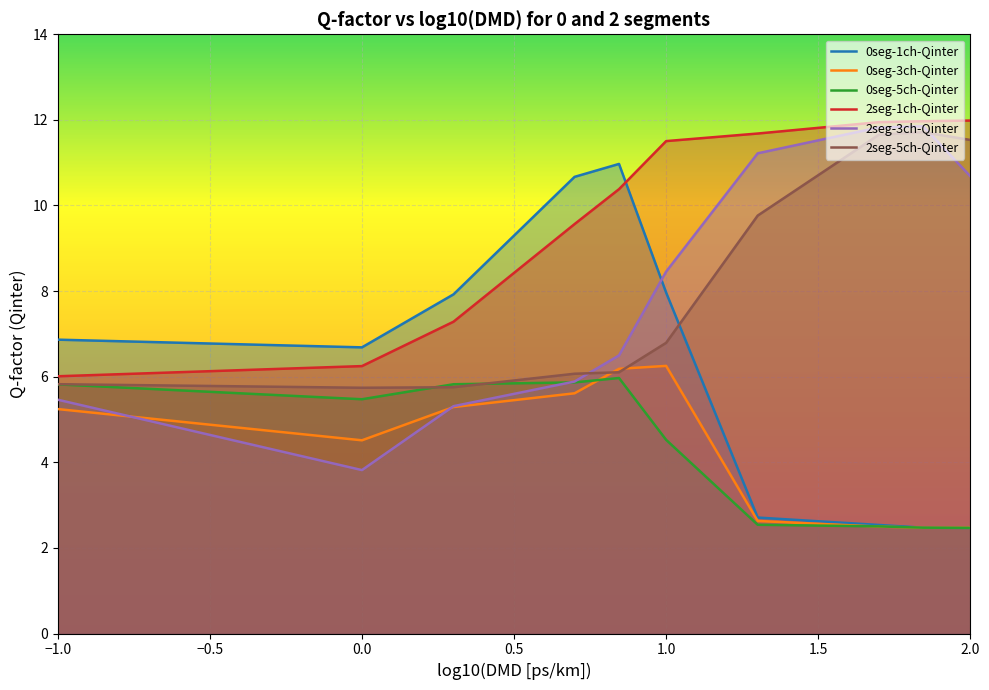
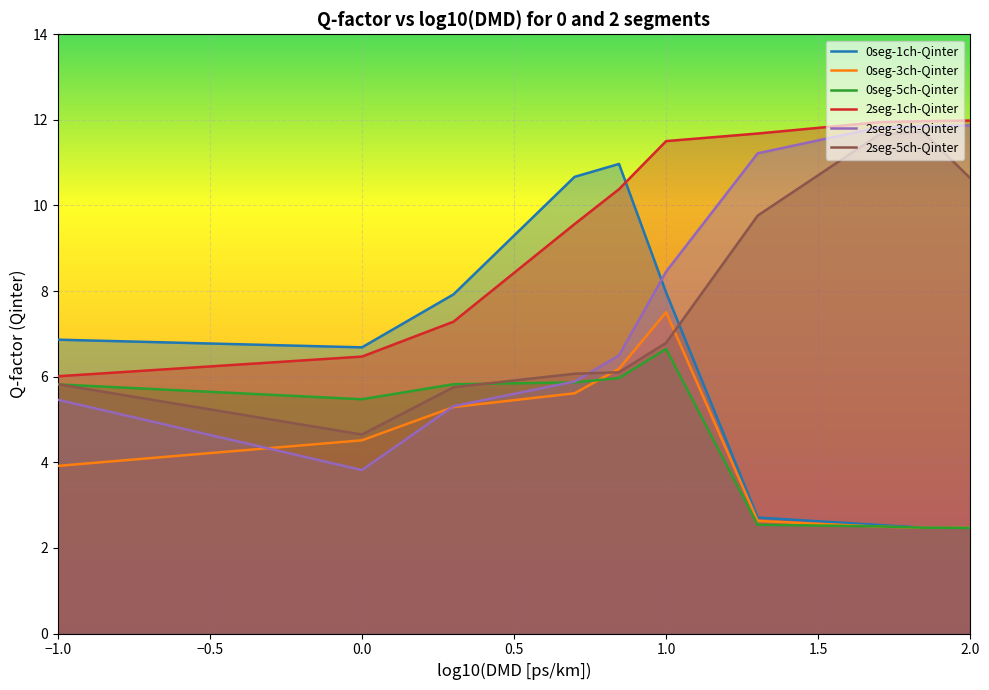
  {
    "0seg-1ch-Qinter": {
      "−1.0": 6.9,
      "0.0": 6.7,
      "1.0": 8.0
    },
    "0seg-3ch-Qinter": {
-     "−1.0": 5.2,
+     "−1.0": 3.9,
      "0.0": 4.5,
-     "1.0": 6.3
+     "1.0": 7.5
    },
    "0seg-5ch-Qinter": {
      "0.0": 5.5,
-     "1.0": 4.5
+     "1.0": 6.6
    },
    "2seg-1ch-Qinter": {
      "−1.0": 6.0,
-     "0.0": 6.2,
+     "0.0": 6.5,
      "1.0": 11.5,
      "2.0": 12.0
    },
    "2seg-3ch-Qinter": {
      "−1.0": 5.5,
      "0.0": 3.8,
      "1.0": 8.5,
-     "2.0": 10.7
+     "2.0": 11.9
    },
    "2seg-5ch-Qinter": {
-     "0.0": 5.7,
+     "0.0": 4.6,
      "1.0": 6.8,
-     "2.0": 11.5
+     "2.0": 10.6
    }
  }
